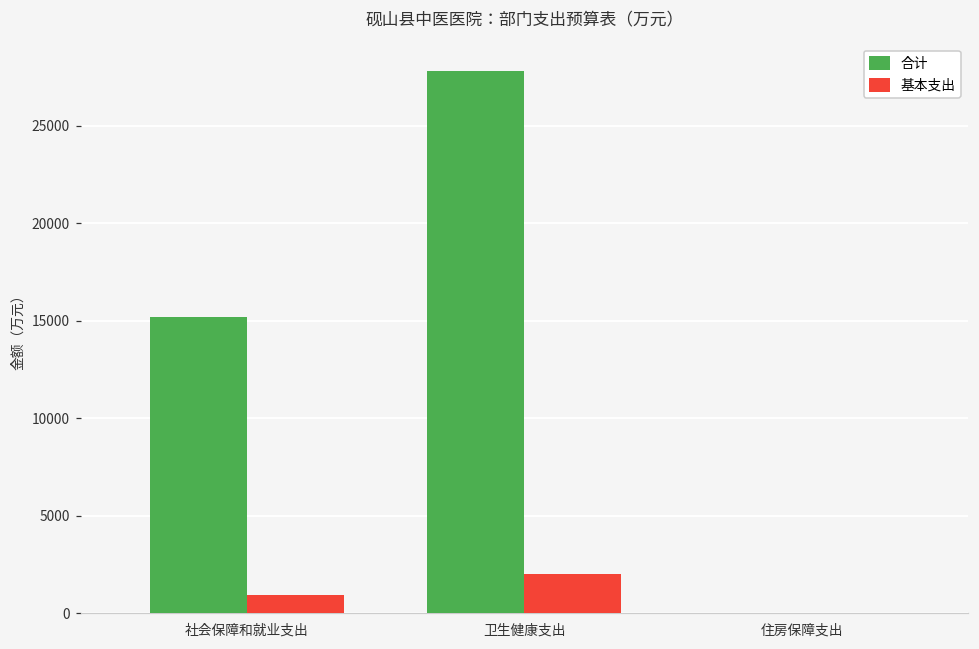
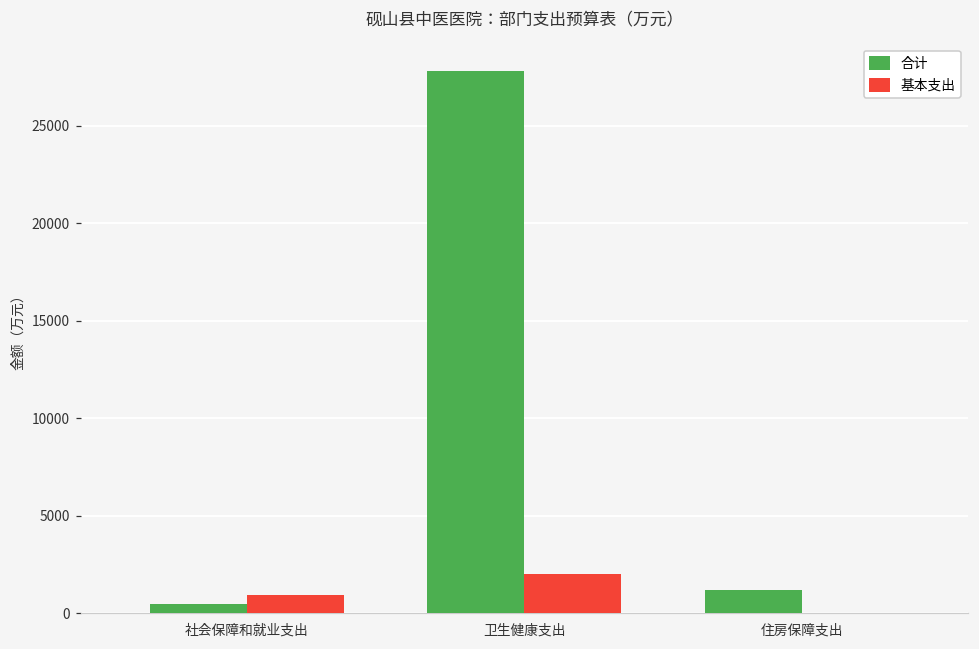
  {
    "合计": {
-     "社会保障和就业支出": 15200,
+     "社会保障和就业支出": 400,
      "卫生健康支出": 27800,
-     "住房保障支出": 0
+     "住房保障支出": 1200
    },
    "基本支出": {
      "社会保障和就业支出": 900,
      "卫生健康支出": 2000
    }
  }
